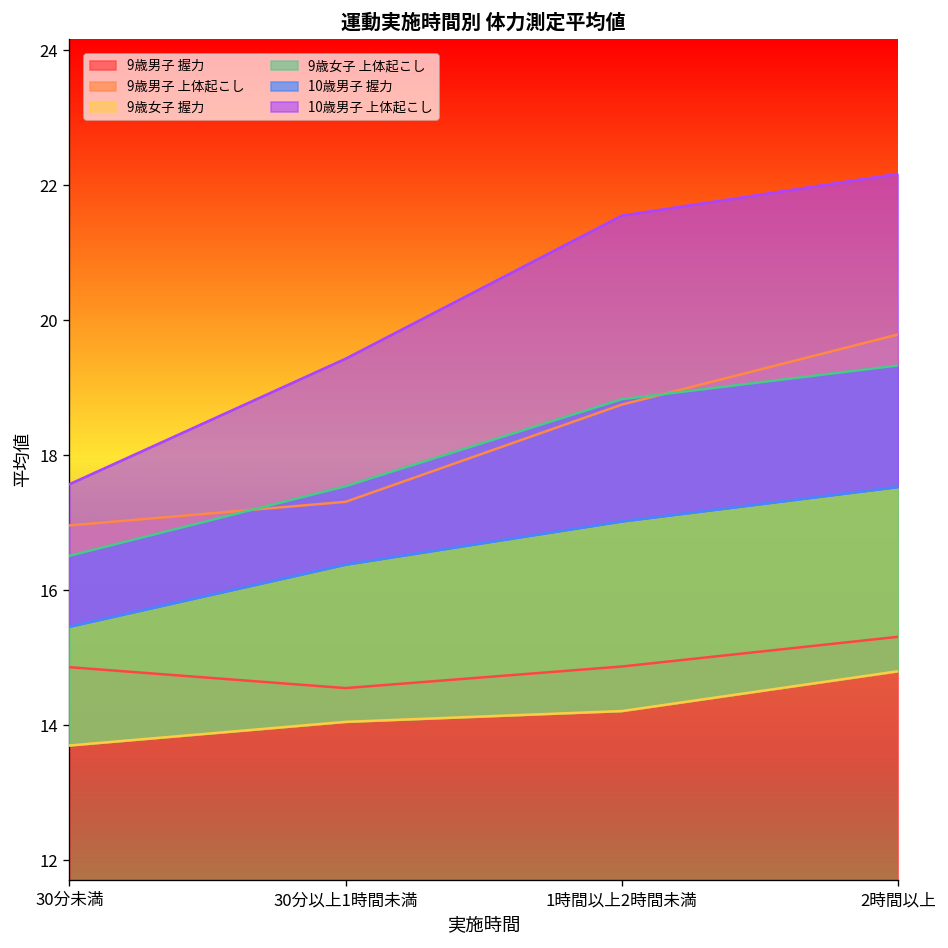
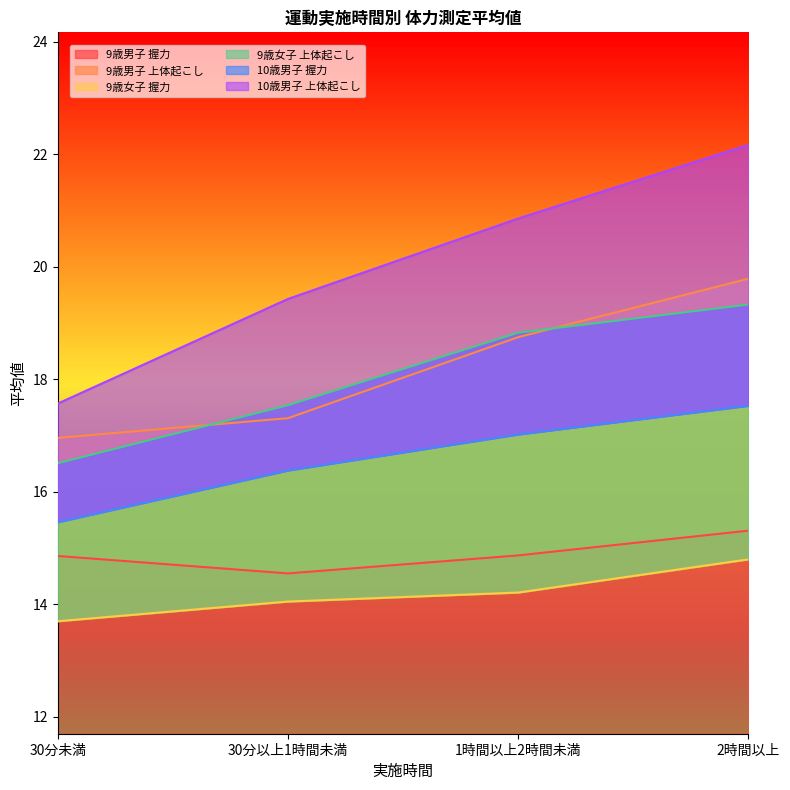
  {
    "9歳男子 握力": {
      "30分未満": 14.9,
      "30分以上1時間未満": 14.6,
      "1時間以上2時間未満": 14.9,
      "2時間以上": 15.3
    },
    "10歳男子 上体起こし": {
      "30分未満": 17.6,
      "30分以上1時間未満": 19.4,
-     "1時間以上2時間未満": 21.6,
+     "1時間以上2時間未満": 20.9,
      "2時間以上": 22.2
    }
  }
